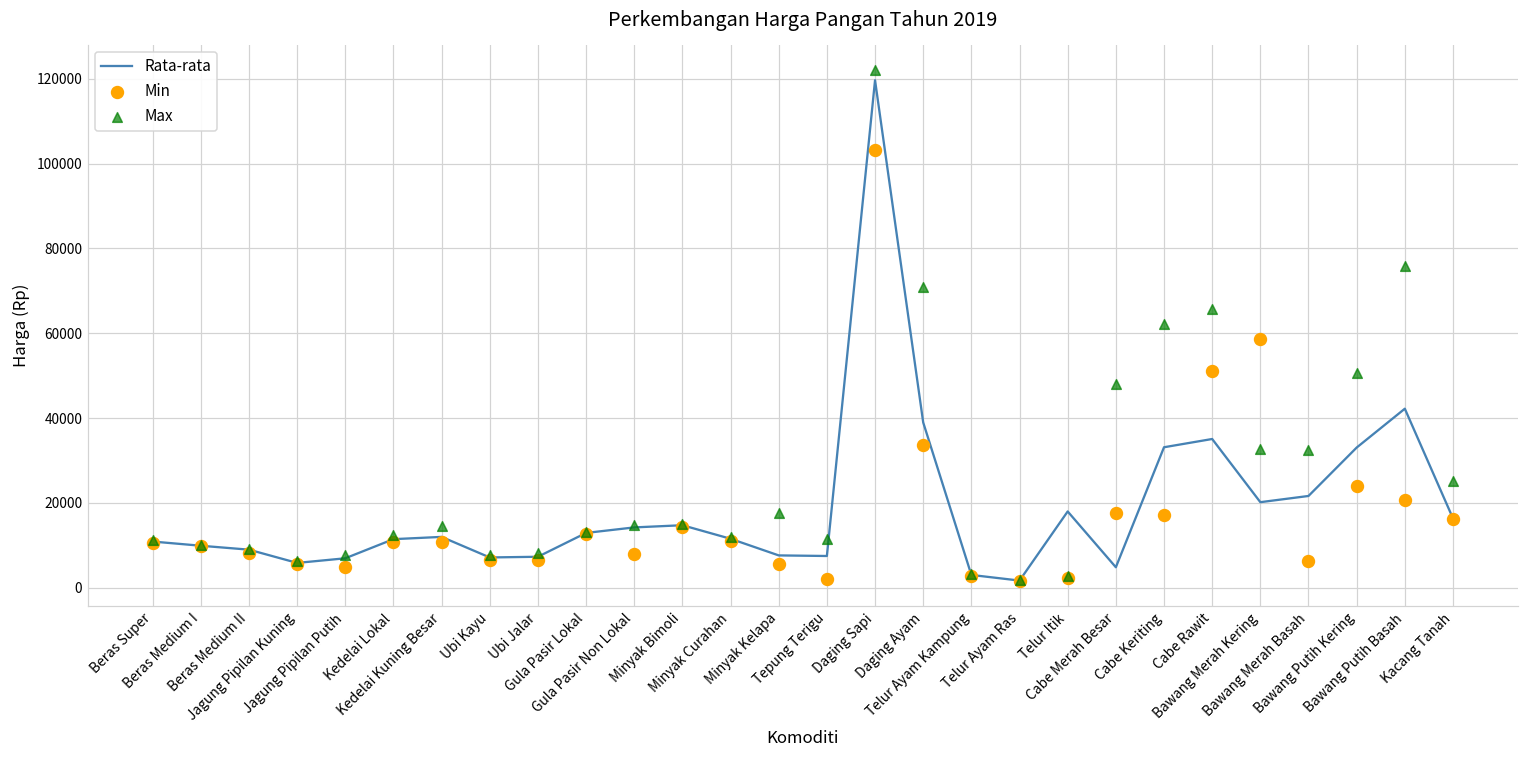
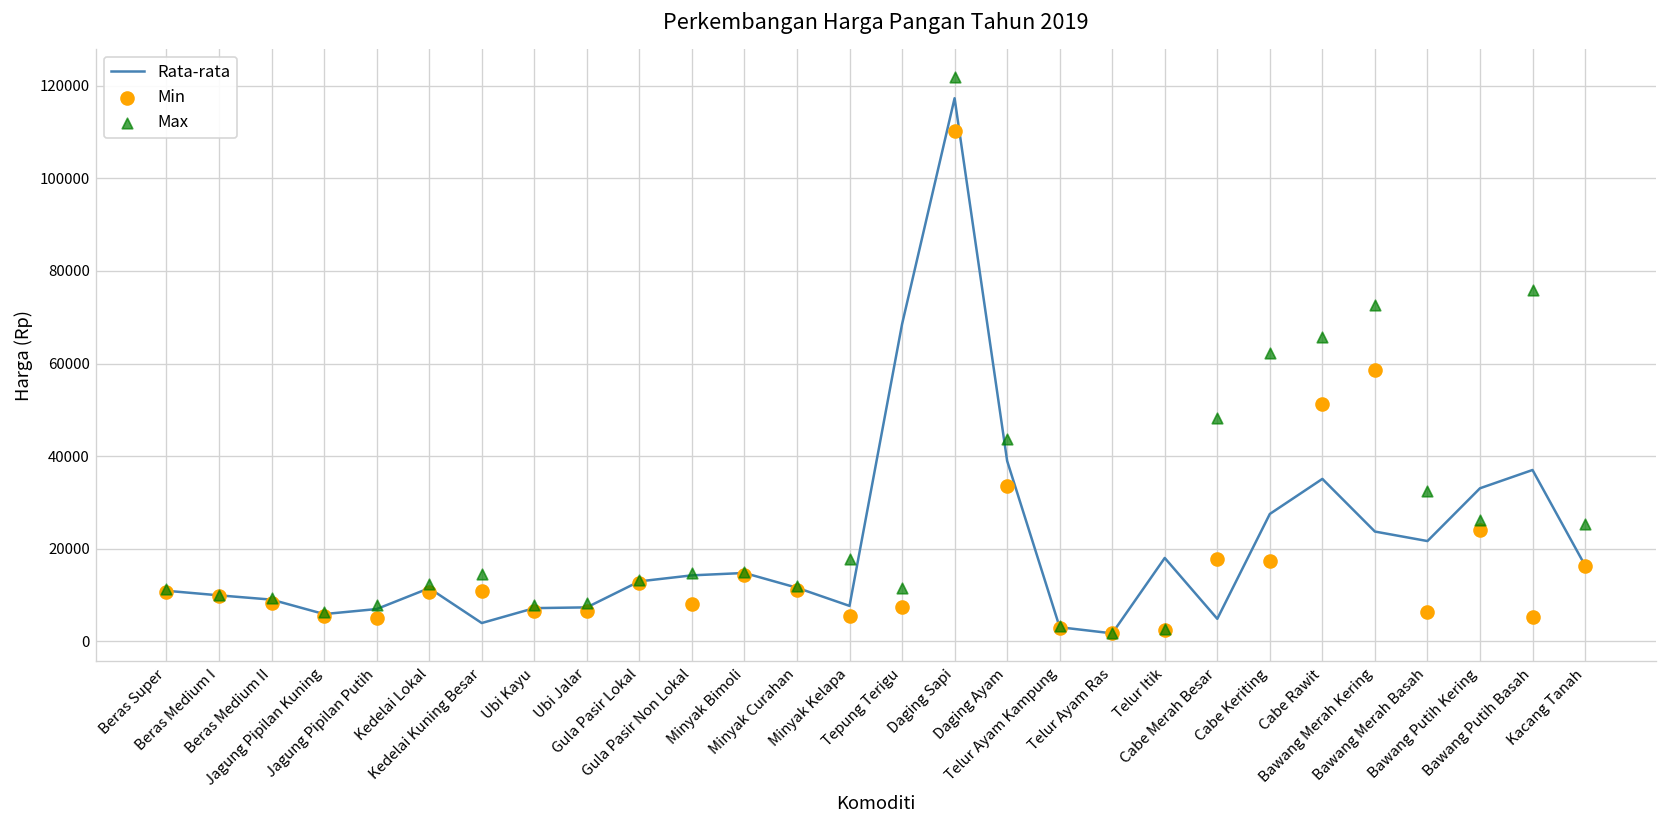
  {
    "Rata-rata": {
      "Jagung Pipilan Putih": 7000,
      "Kedelai Lokal": 11000,
-     "Kedelai Kuning Besar": 12000,
+     "Kedelai Kuning Besar": 4000,
      "Ubi Jalar": 7000,
      "Minyak Kelapa": 8000,
-     "Tepung Terigu": 7000,
-     "Daging Sapi": 120000,
+     "Tepung Terigu": 68000,
+     "Daging Sapi": 117000,
      "Daging Ayam": 39000,
      "Telur Itik": 18000,
      "Cabe Merah Besar": 5000,
-     "Cabe Keriting": 33000,
+     "Cabe Keriting": 27000,
      "Cabe Rawit": 35000,
-     "Bawang Merah Kering": 20000,
+     "Bawang Merah Kering": 24000,
      "Bawang Merah Basah": 22000,
      "Bawang Putih Kering": 33000,
-     "Bawang Putih Basah": 42000
+     "Bawang Putih Basah": 37000
    },
    "Min": {
-     "Tepung Terigu": 2000,
-     "Daging Sapi": 103000,
-     "Bawang Putih Basah": 21000
+     "Tepung Terigu": 7000,
+     "Daging Sapi": 110000,
+     "Bawang Putih Basah": 5000
    },
    "Max": {
-     "Daging Ayam": 71000,
-     "Bawang Merah Kering": 33000,
-     "Bawang Putih Kering": 51000
+     "Daging Ayam": 44000,
+     "Bawang Merah Kering": 73000,
+     "Bawang Putih Kering": 26000
    }
  }
